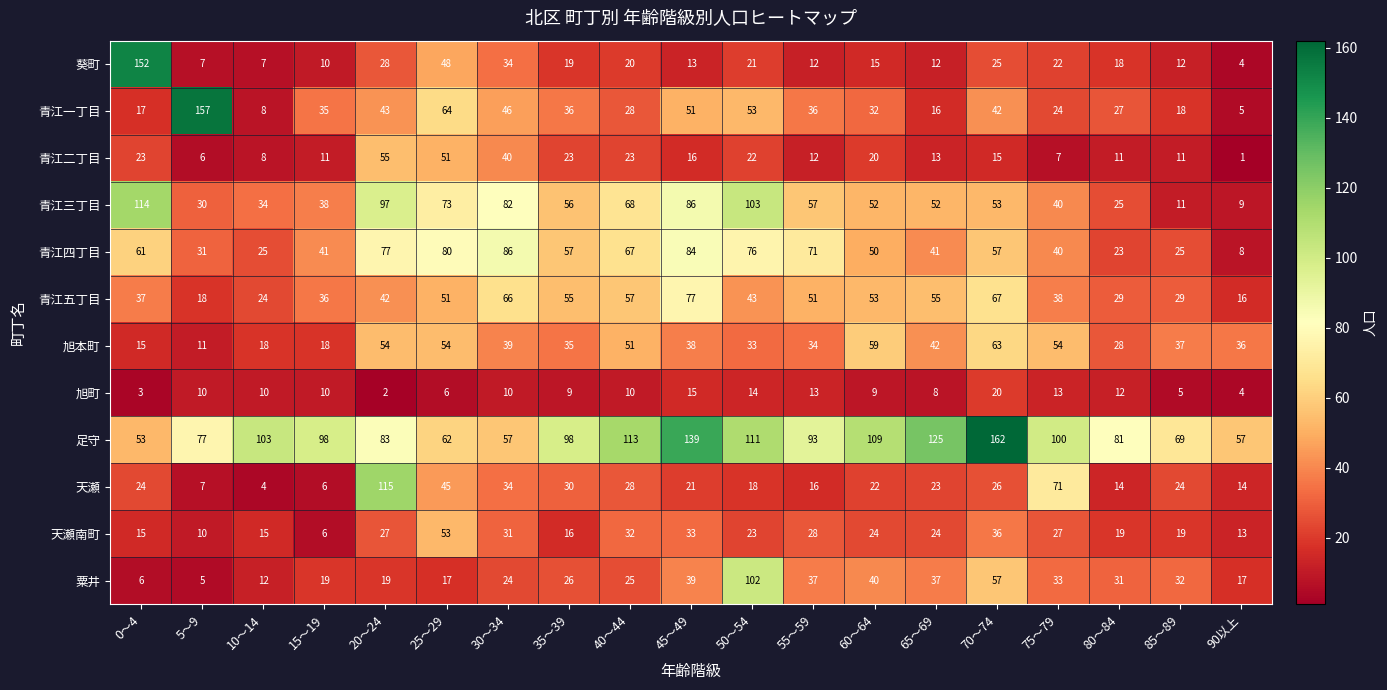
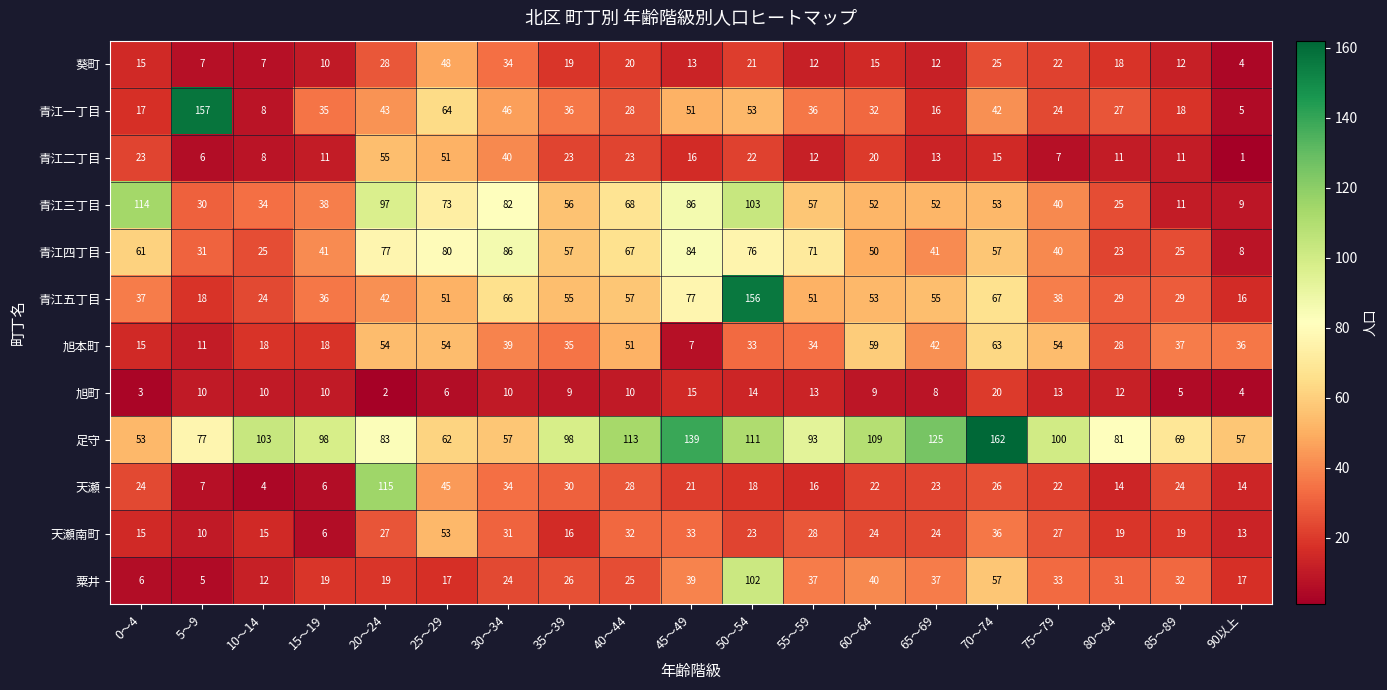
  {
    "葵町": {
-     "0～4": 152,
+     "0～4": 15,
      "5～9": 7,
      "10～14": 7,
      "15～19": 10,
      "20～24": 28,
      "25～29": 48,
      "30～34": 34,
      "35～39": 19,
      "40～44": 20,
      "45～49": 13,
      "50～54": 21,
      "55～59": 12,
      "60～64": 15,
      "65～69": 12,
      "70～74": 25,
      "75～79": 22,
      "80～84": 18,
      "85～89": 12,
      "90以上": 4
    },
    "青江五丁目": {
      "0～4": 37,
      "5～9": 18,
      "10～14": 24,
      "15～19": 36,
      "20～24": 42,
      "25～29": 51,
      "30～34": 66,
      "35～39": 55,
      "40～44": 57,
      "45～49": 77,
-     "50～54": 43,
+     "50～54": 156,
      "55～59": 51,
      "60～64": 53,
      "65～69": 55,
      "70～74": 67,
      "75～79": 38,
      "80～84": 29,
      "85～89": 29,
      "90以上": 16
    },
    "旭本町": {
      "0～4": 15,
      "5～9": 11,
      "10～14": 18,
      "15～19": 18,
      "20～24": 54,
      "25～29": 54,
      "30～34": 39,
      "35～39": 35,
      "40～44": 51,
-     "45～49": 38,
+     "45～49": 7,
      "50～54": 33,
      "55～59": 34,
      "60～64": 59,
      "65～69": 42,
      "70～74": 63,
      "75～79": 54,
      "80～84": 28,
      "85～89": 37,
      "90以上": 36
    },
    "天瀬": {
      "0～4": 24,
      "5～9": 7,
      "10～14": 4,
      "15～19": 6,
      "20～24": 115,
      "25～29": 45,
      "30～34": 34,
      "35～39": 30,
      "40～44": 28,
      "45～49": 21,
      "50～54": 18,
      "55～59": 16,
      "60～64": 22,
      "65～69": 23,
      "70～74": 26,
-     "75～79": 71,
+     "75～79": 22,
      "80～84": 14,
      "85～89": 24,
      "90以上": 14
    }
  }
